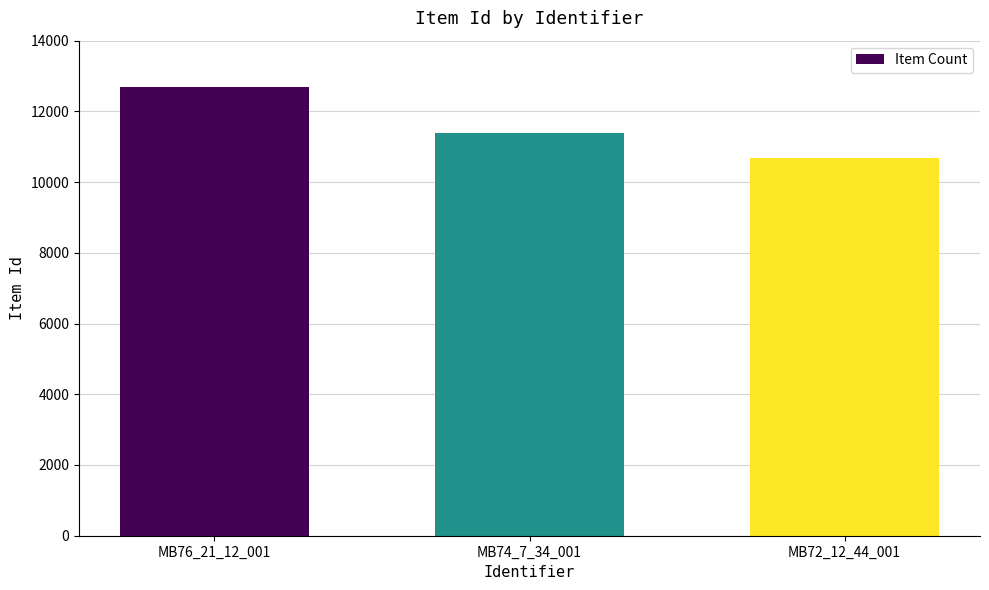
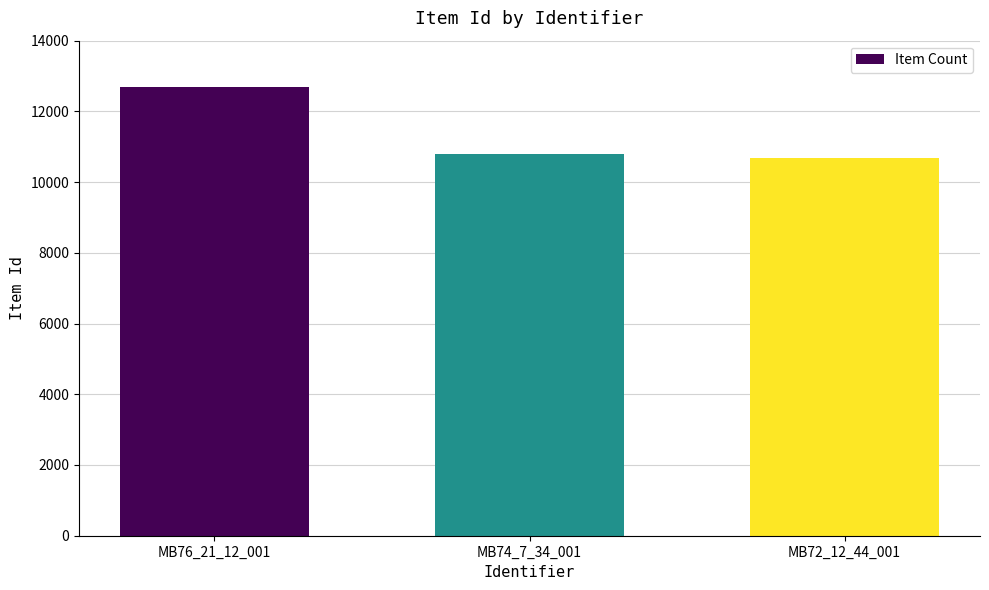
  {
    "MB76_21_12_001": 12700,
-   "MB74_7_34_001": 11400,
+   "MB74_7_34_001": 10800,
    "MB72_12_44_001": 10700
  }
